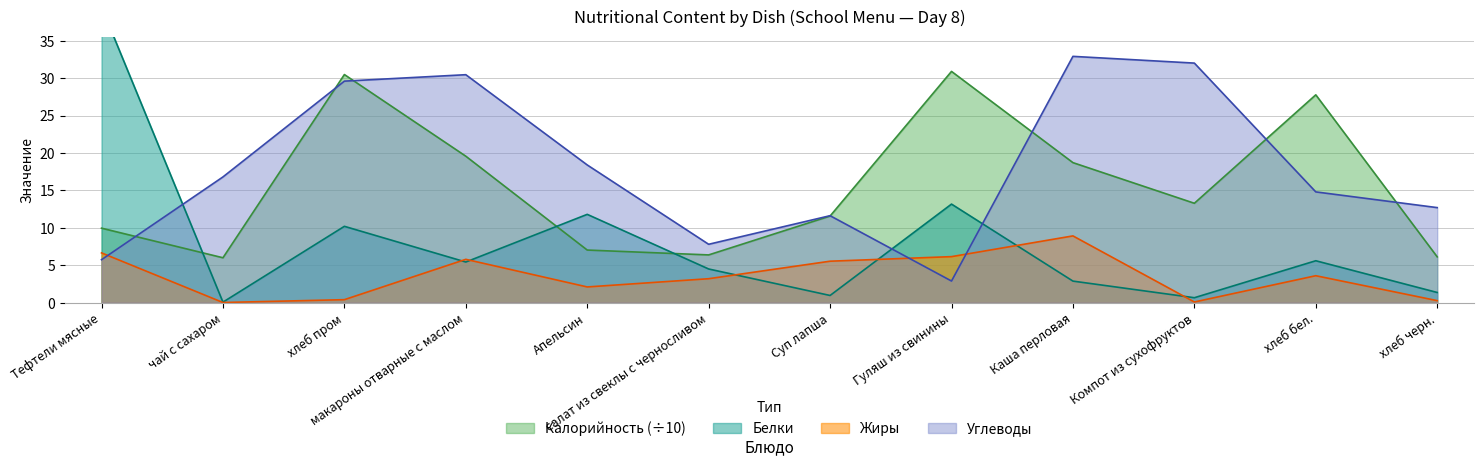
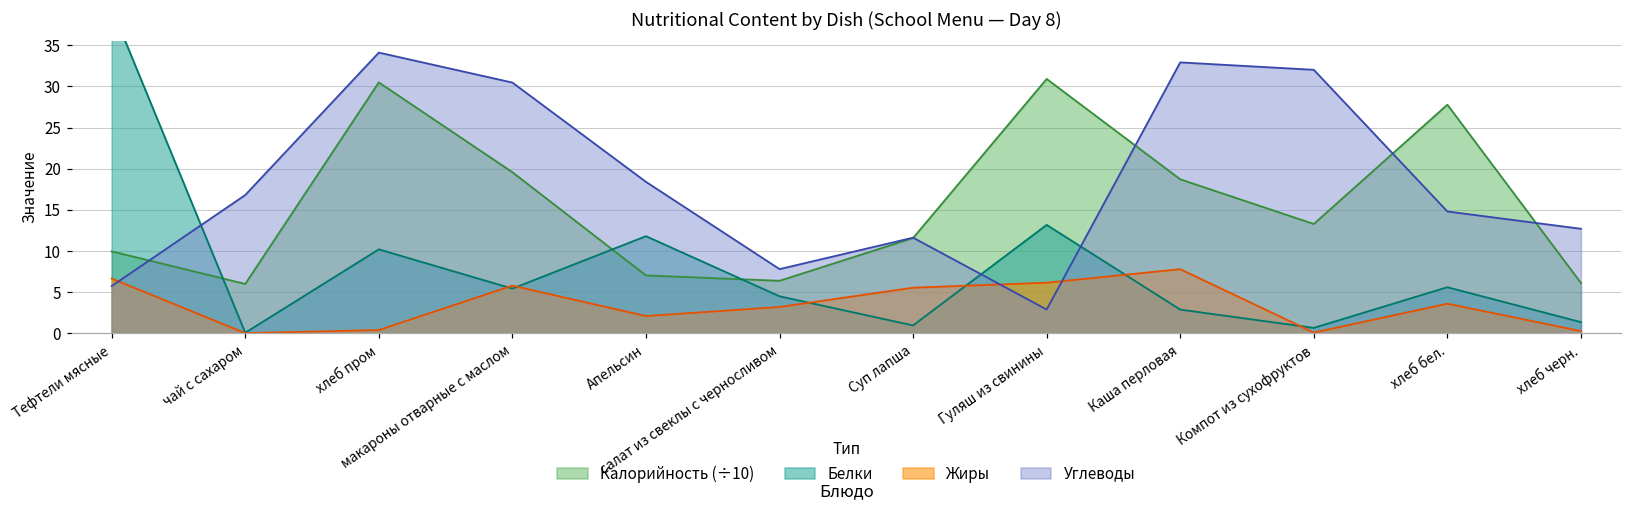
  {
    "Калорийность (÷10)": {
      "Тефтели мясные": 10,
      "чай с сахаром": 6,
      "хлеб пром": 30,
      "макароны отварные с маслом": 20,
      "Апельсин": 7,
      "салат из свеклы с черносливом": 6,
      "Гуляш из свинины": 31,
      "Каша перловая": 19,
      "Компот из сухофруктов": 13,
      "хлеб бел.": 28,
      "хлеб черн.": 6
    },
    "Белки": {
      "хлеб пром": 10,
      "макароны отварные с маслом": 5,
      "Апельсин": 12,
      "салат из свеклы с черносливом": 5,
      "Суп лапша": 1,
      "Гуляш из свинины": 13,
      "Каша перловая": 3,
      "Компот из сухофруктов": 1,
      "хлеб бел.": 6,
      "хлеб черн.": 1
    },
    "Жиры": {
      "Тефтели мясные": 7,
      "хлеб пром": 0,
      "макароны отварные с маслом": 6,
      "Апельсин": 2,
      "салат из свеклы с черносливом": 3,
      "Суп лапша": 6,
      "Гуляш из свинины": 6,
-     "Каша перловая": 9,
+     "Каша перловая": 8,
      "Компот из сухофруктов": 0,
      "хлеб бел.": 4,
      "хлеб черн.": 0
    },
    "Углеводы": {
      "Тефтели мясные": 6,
      "чай с сахаром": 17,
-     "хлеб пром": 30,
+     "хлеб пром": 34,
      "макароны отварные с маслом": 30,
      "Апельсин": 18,
      "салат из свеклы с черносливом": 8,
      "Гуляш из свинины": 3,
      "Каша перловая": 33,
      "Компот из сухофруктов": 32,
      "хлеб бел.": 15,
      "хлеб черн.": 13
    }
  }
